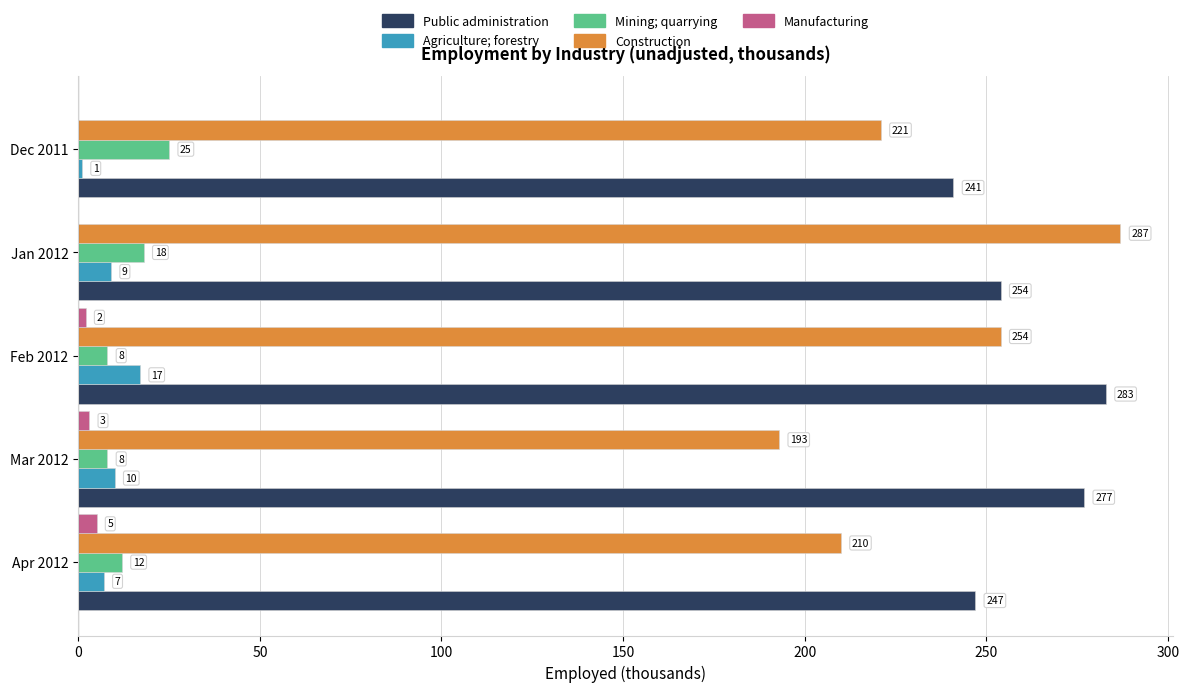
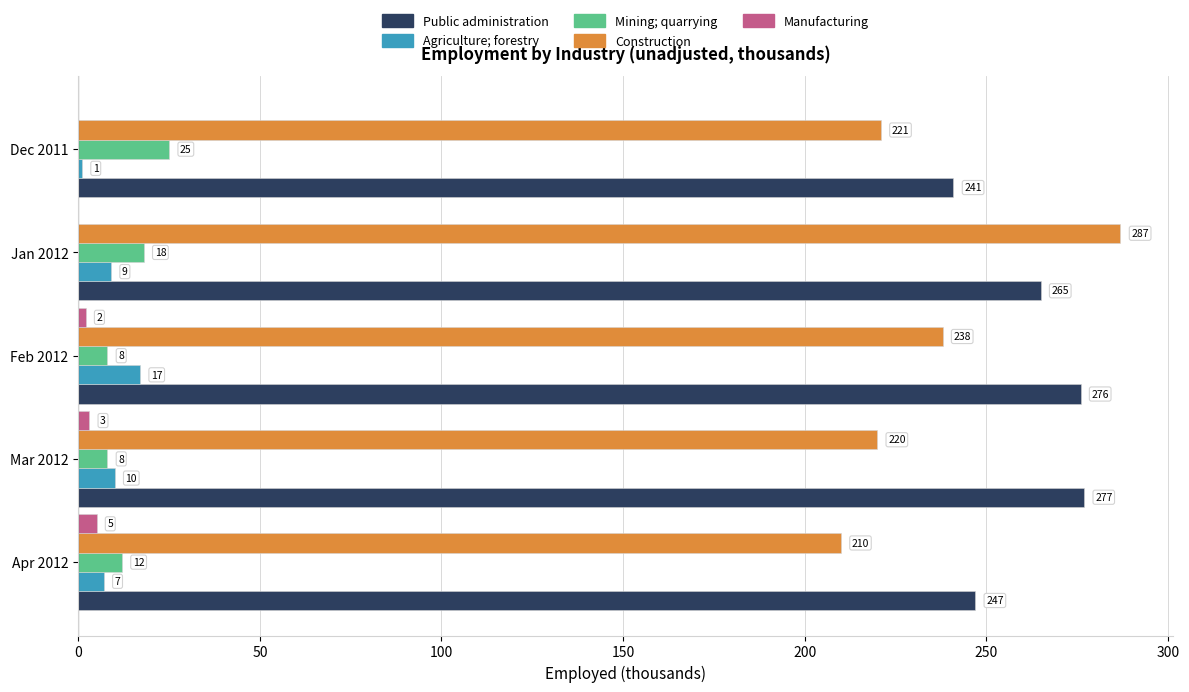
  {
    "Public administration": {
-     "Jan 2012": 254,
-     "Feb 2012": 283
+     "Jan 2012": 265,
+     "Feb 2012": 276
    },
    "Construction": {
-     "Feb 2012": 254,
-     "Mar 2012": 193
+     "Feb 2012": 238,
+     "Mar 2012": 220
    },
    "Manufacturing": {
      "Dec 2011": 0,
      "Jan 2012": 0
    }
  }
